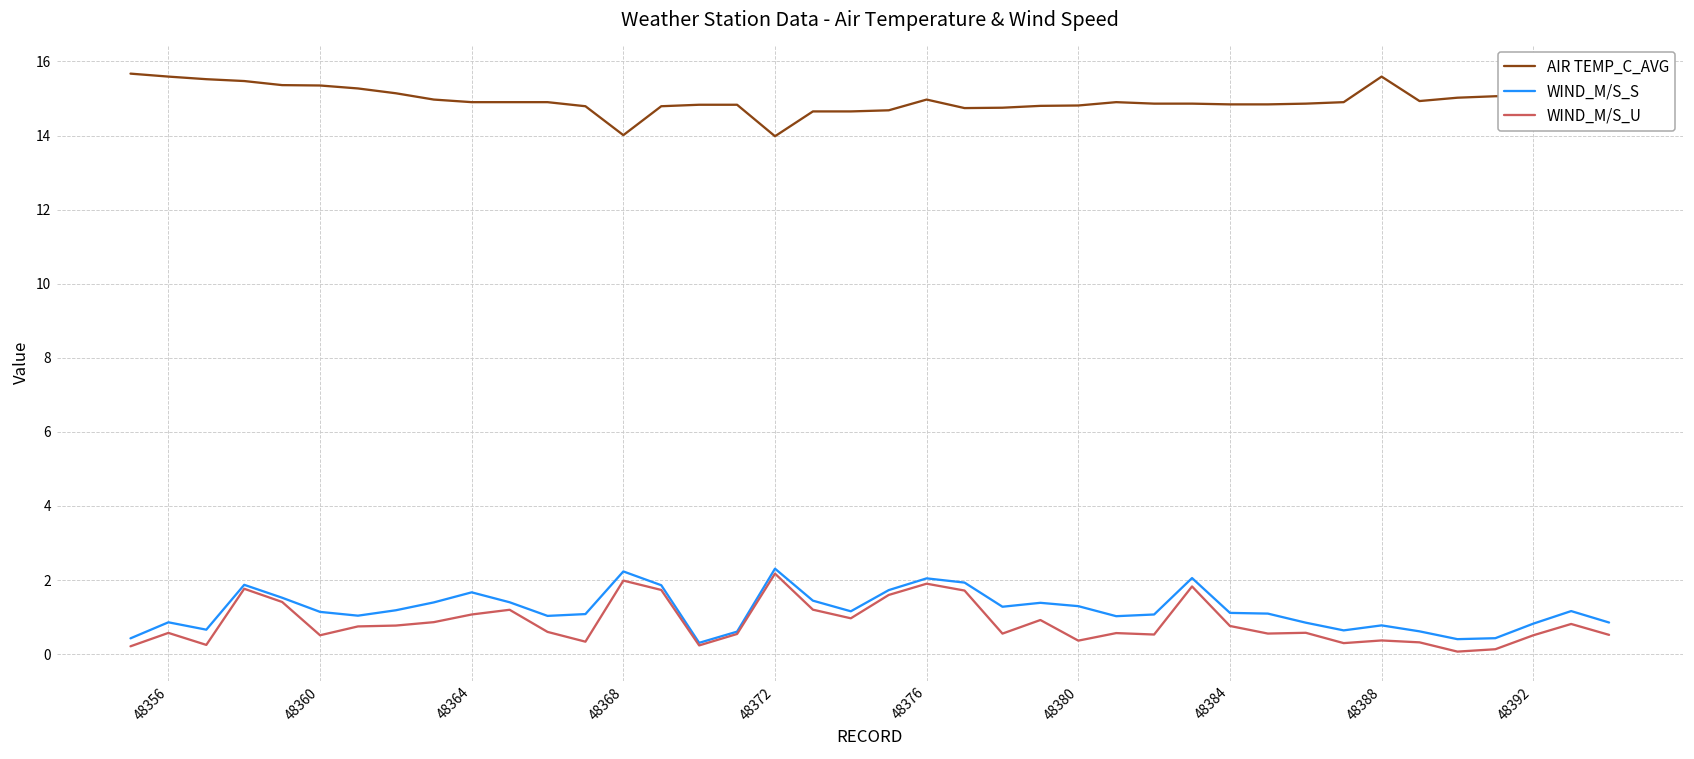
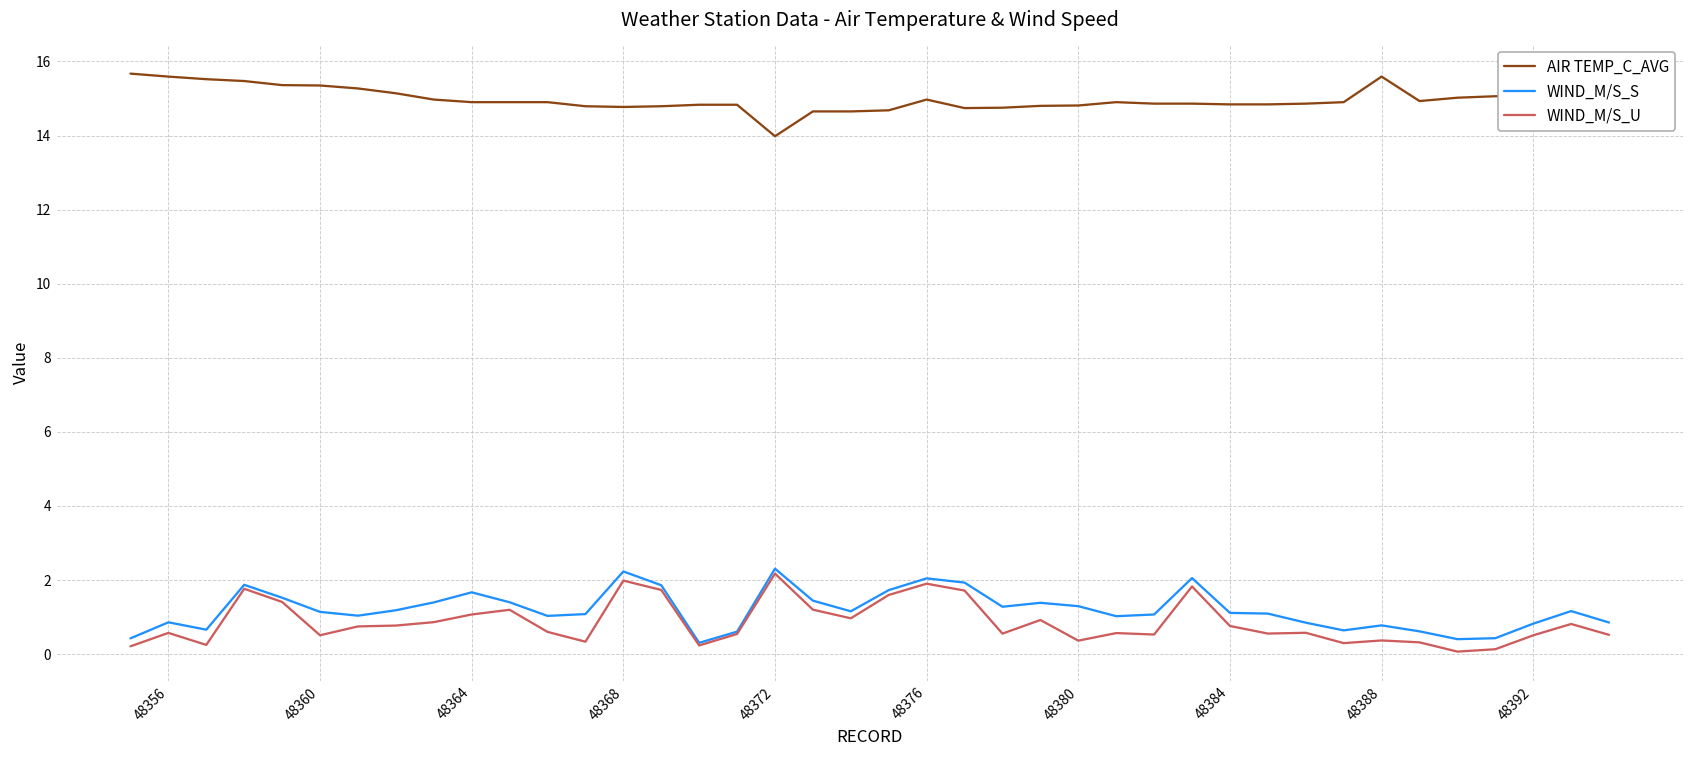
  {
    "AIR TEMP_C_AVG": {
      "48356": 15.6,
      "48360": 15.4,
      "48364": 14.9,
-     "48368": 14.0,
+     "48368": 14.8,
      "48372": 14.0,
      "48376": 15.0,
      "48380": 14.8,
      "48384": 14.8,
      "48388": 15.6
    },
    "WIND_M/S_S": {
      "48356": 0.9,
      "48360": 1.1,
      "48364": 1.7,
      "48368": 2.2,
      "48372": 2.3,
      "48376": 2.0,
      "48380": 1.3,
      "48384": 1.1,
      "48388": 0.8,
      "48392": 0.8
    },
    "WIND_M/S_U": {
      "48356": 0.6,
      "48360": 0.5,
      "48364": 1.1,
      "48368": 2.0,
      "48372": 2.2,
      "48376": 1.9,
      "48380": 0.4,
      "48384": 0.8,
      "48388": 0.4,
      "48392": 0.5
    }
  }
